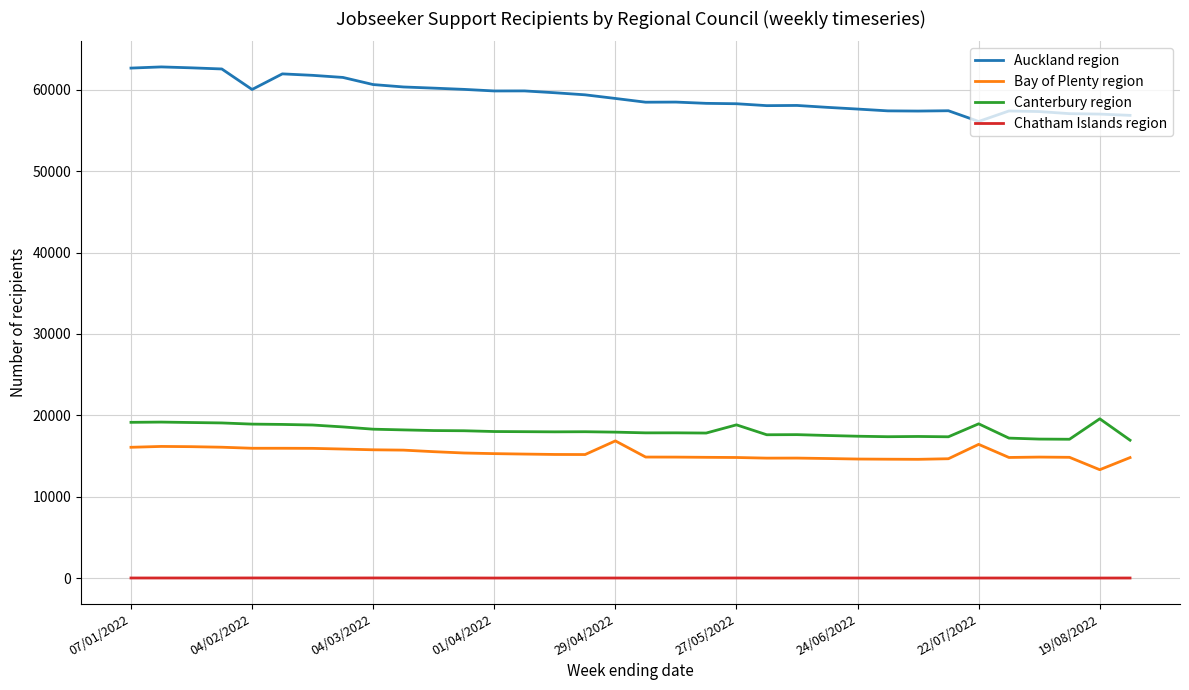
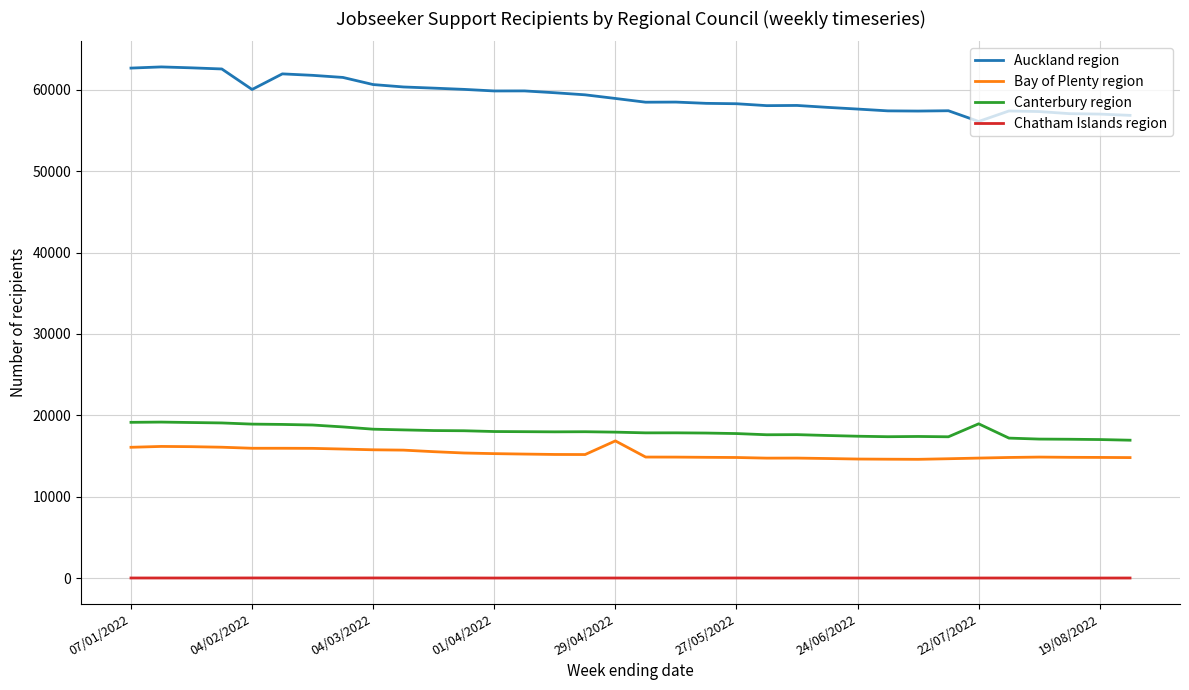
  {
    "Auckland region": {
      "07/01/2022": 63000,
      "04/02/2022": 60000,
      "04/03/2022": 61000,
      "01/04/2022": 60000,
      "29/04/2022": 59000,
      "27/05/2022": 58000,
      "24/06/2022": 58000
    },
    "Bay of Plenty region": {
      "07/01/2022": 16000,
      "04/02/2022": 16000,
      "04/03/2022": 16000,
      "01/04/2022": 15000,
      "29/04/2022": 17000,
      "27/05/2022": 15000,
      "24/06/2022": 15000,
-     "22/07/2022": 16000,
-     "19/08/2022": 13000
+     "22/07/2022": 15000,
+     "19/08/2022": 15000
    },
    "Canterbury region": {
      "07/01/2022": 19000,
      "04/02/2022": 19000,
      "04/03/2022": 18000,
      "01/04/2022": 18000,
      "29/04/2022": 18000,
-     "27/05/2022": 19000,
+     "27/05/2022": 18000,
      "24/06/2022": 17000,
      "22/07/2022": 19000,
-     "19/08/2022": 20000
+     "19/08/2022": 17000
    },
    "Chatham Islands region": {
      "07/01/2022": 0,
      "04/02/2022": 0,
      "04/03/2022": 0,
      "01/04/2022": 0,
      "29/04/2022": 0,
      "27/05/2022": 0,
      "24/06/2022": 0,
      "22/07/2022": 0,
      "19/08/2022": 0
    }
  }
